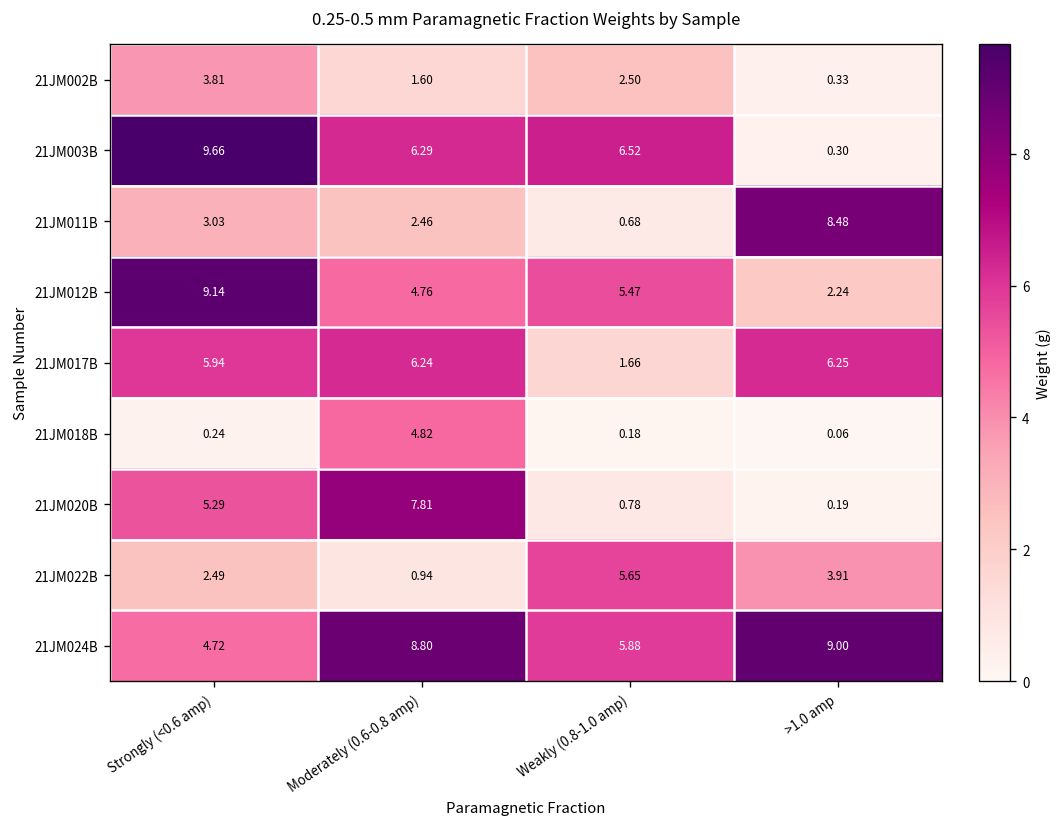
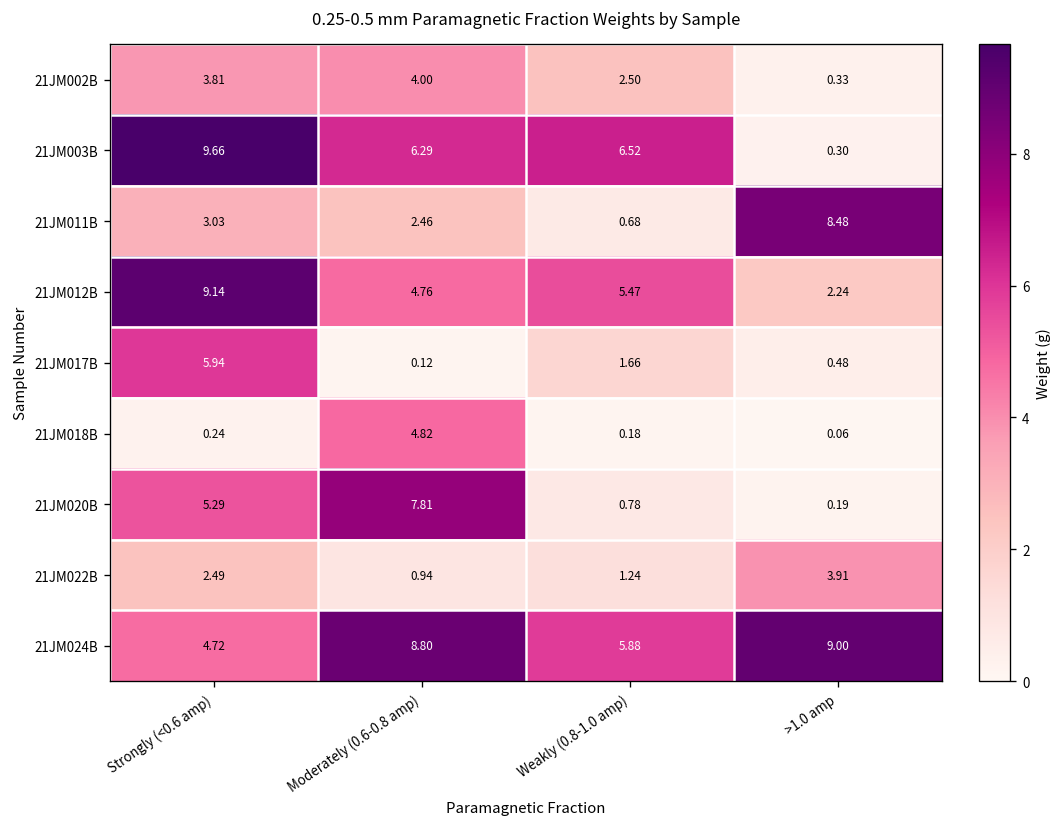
  {
    "21JM002B": {
      "Strongly (<0.6 amp)": 3.81,
-     "Moderately (0.6-0.8 amp)": 1.60,
+     "Moderately (0.6-0.8 amp)": 4.00,
      "Weakly (0.8-1.0 amp)": 2.50,
      ">1.0 amp": 0.33
    },
    "21JM003B": {
      "Strongly (<0.6 amp)": 9.66,
      "Moderately (0.6-0.8 amp)": 6.29,
      "Weakly (0.8-1.0 amp)": 6.52,
      ">1.0 amp": 0.30
    },
    "21JM011B": {
      "Strongly (<0.6 amp)": 3.03,
      "Moderately (0.6-0.8 amp)": 2.46,
      "Weakly (0.8-1.0 amp)": 0.68,
      ">1.0 amp": 8.48
    },
    "21JM012B": {
      "Strongly (<0.6 amp)": 9.14,
      "Moderately (0.6-0.8 amp)": 4.76,
      "Weakly (0.8-1.0 amp)": 5.47,
      ">1.0 amp": 2.24
    },
    "21JM017B": {
      "Strongly (<0.6 amp)": 5.94,
-     "Moderately (0.6-0.8 amp)": 6.24,
+     "Moderately (0.6-0.8 amp)": 0.12,
      "Weakly (0.8-1.0 amp)": 1.66,
-     ">1.0 amp": 6.25
+     ">1.0 amp": 0.48
    },
    "21JM018B": {
      "Strongly (<0.6 amp)": 0.24,
      "Moderately (0.6-0.8 amp)": 4.82,
      "Weakly (0.8-1.0 amp)": 0.18,
      ">1.0 amp": 0.06
    },
    "21JM020B": {
      "Strongly (<0.6 amp)": 5.29,
      "Moderately (0.6-0.8 amp)": 7.81,
      "Weakly (0.8-1.0 amp)": 0.78,
      ">1.0 amp": 0.19
    },
    "21JM022B": {
      "Strongly (<0.6 amp)": 2.49,
      "Moderately (0.6-0.8 amp)": 0.94,
-     "Weakly (0.8-1.0 amp)": 5.65,
+     "Weakly (0.8-1.0 amp)": 1.24,
      ">1.0 amp": 3.91
    },
    "21JM024B": {
      "Strongly (<0.6 amp)": 4.72,
      "Moderately (0.6-0.8 amp)": 8.80,
      "Weakly (0.8-1.0 amp)": 5.88,
      ">1.0 amp": 9.00
    }
  }
